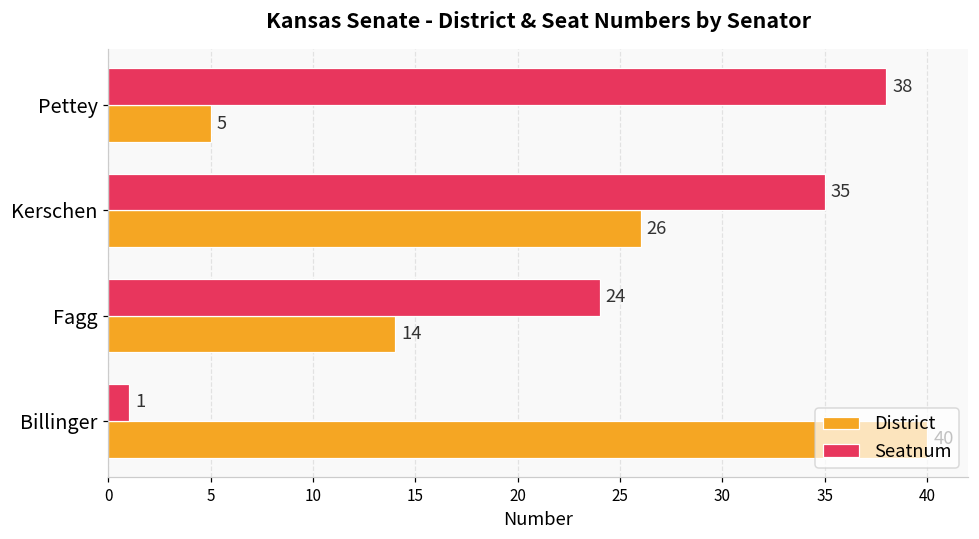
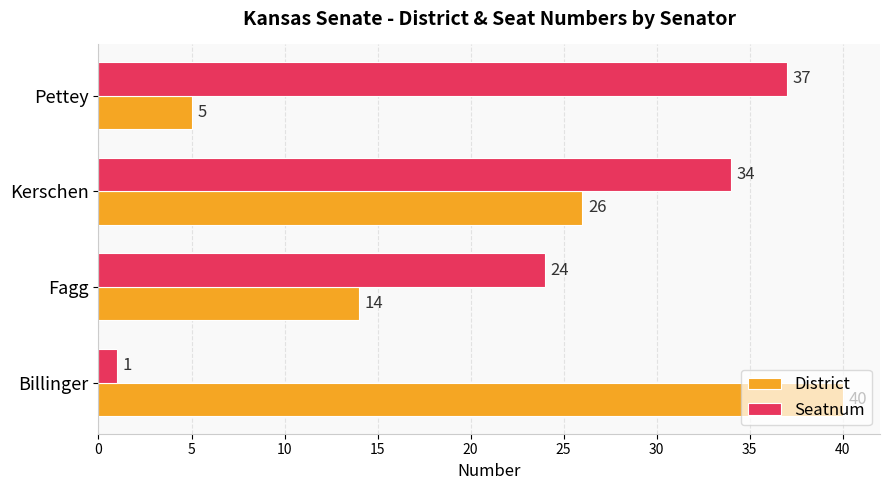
  {
    "District": {
      "Pettey": 5,
      "Kerschen": 26,
      "Fagg": 14
    },
    "Seatnum": {
-     "Pettey": 38,
-     "Kerschen": 35,
+     "Pettey": 37,
+     "Kerschen": 34,
      "Fagg": 24,
      "Billinger": 1
    }
  }
